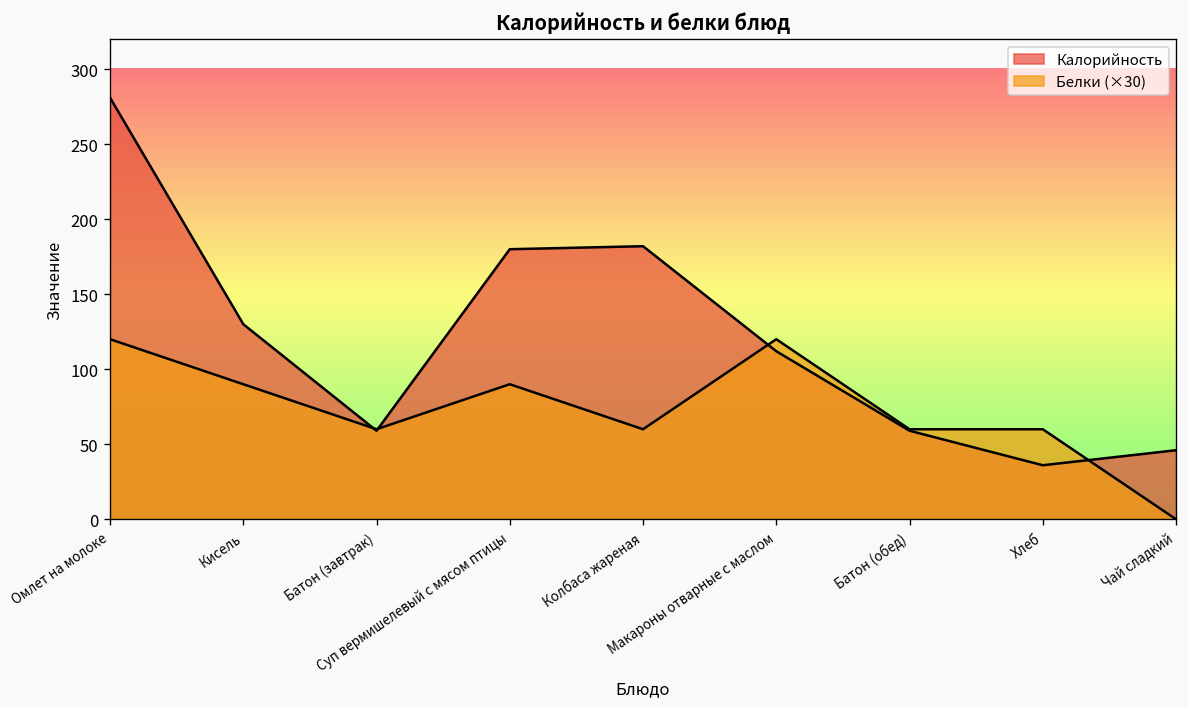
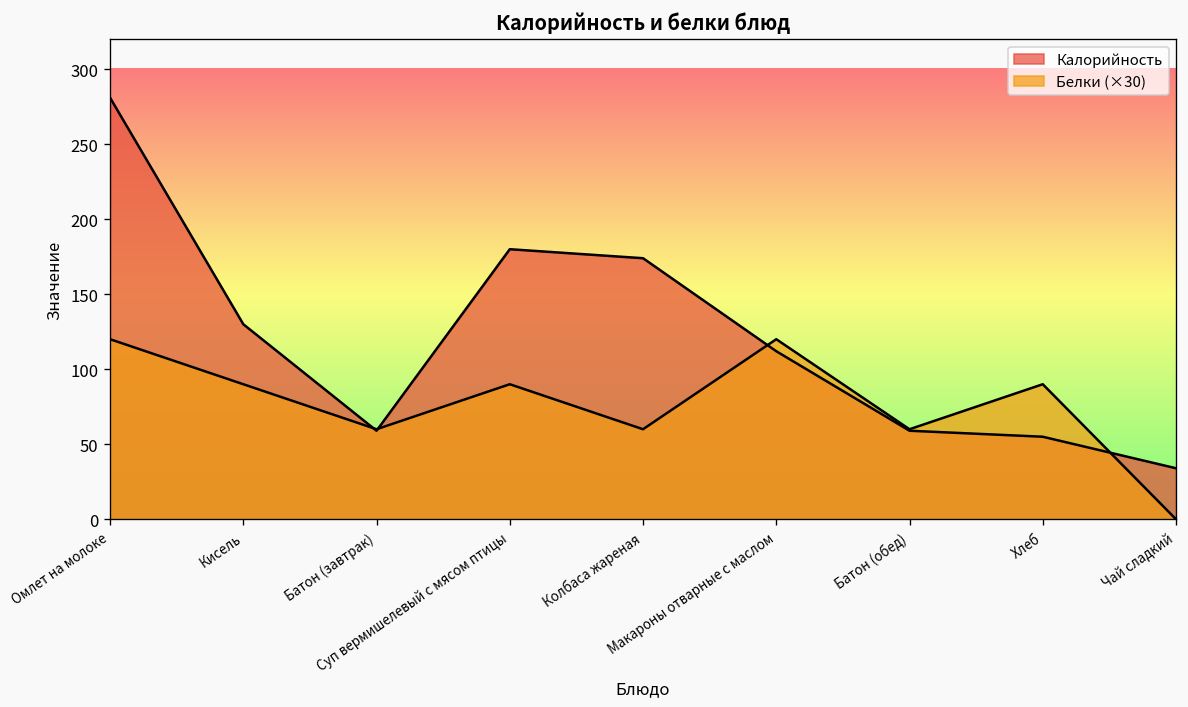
  {
    "Калорийность": {
      "Омлет на молоке": 281,
      "Кисель": 130,
      "Суп вермишелевый с мясом птицы": 180,
-     "Колбаса жареная": 182,
+     "Колбаса жареная": 174,
      "Макароны отварные с маслом": 112,
-     "Хлеб": 36,
-     "Чай сладкий": 46
+     "Хлеб": 55,
+     "Чай сладкий": 34
    },
    "Белки (×30)": {
      "Омлет на молоке": 120,
      "Кисель": 90,
      "Суп вермишелевый с мясом птицы": 90,
      "Колбаса жареная": 60,
      "Макароны отварные с маслом": 120,
-     "Хлеб": 60,
+     "Хлеб": 90,
      "Чай сладкий": 0
    }
  }
